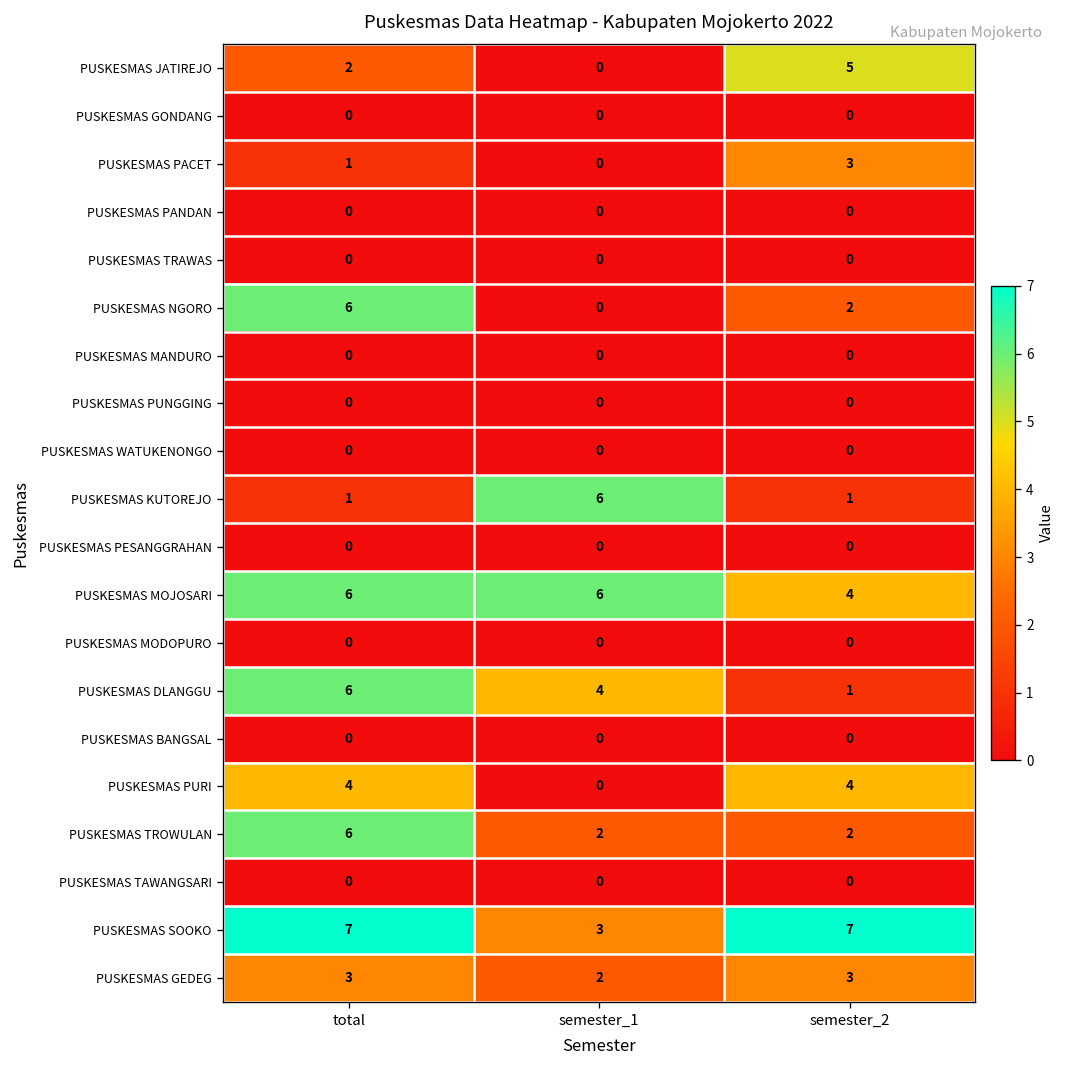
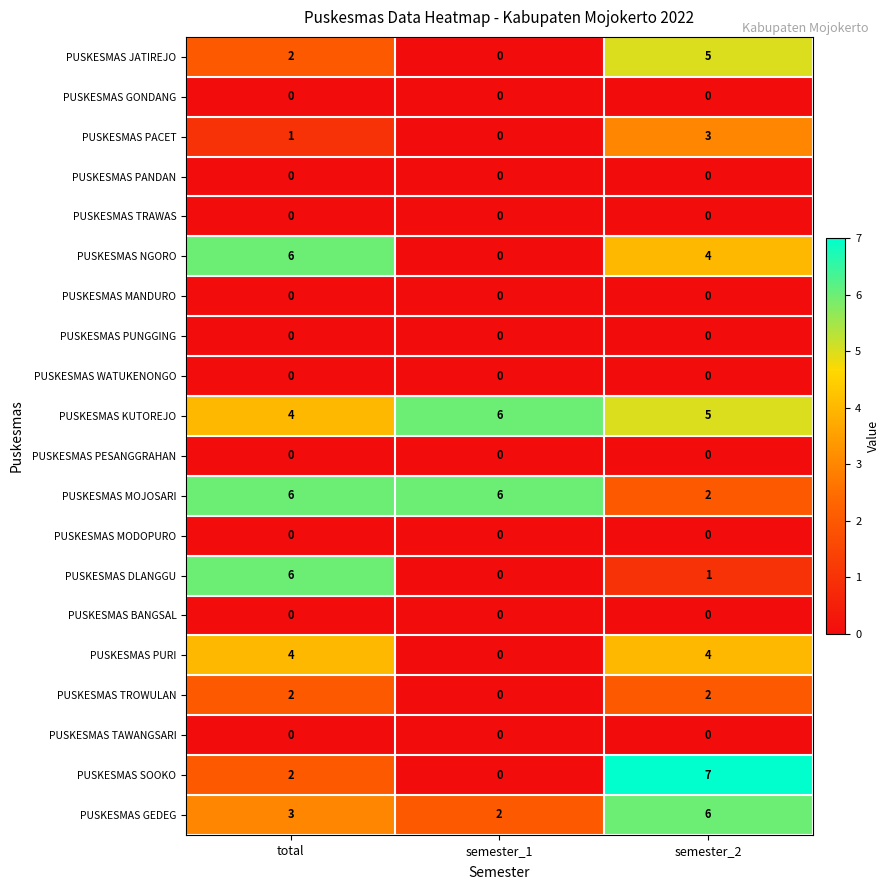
  {
    "PUSKESMAS JATIREJO": {
      "total": 2,
      "semester_1": 0,
      "semester_2": 5
    },
    "PUSKESMAS GONDANG": {
      "total": 0,
      "semester_1": 0,
      "semester_2": 0
    },
    "PUSKESMAS PACET": {
      "total": 1,
      "semester_1": 0,
      "semester_2": 3
    },
    "PUSKESMAS PANDAN": {
      "total": 0,
      "semester_1": 0,
      "semester_2": 0
    },
    "PUSKESMAS TRAWAS": {
      "total": 0,
      "semester_1": 0,
      "semester_2": 0
    },
    "PUSKESMAS NGORO": {
      "total": 6,
      "semester_1": 0,
-     "semester_2": 2
+     "semester_2": 4
    },
    "PUSKESMAS MANDURO": {
      "total": 0,
      "semester_1": 0,
      "semester_2": 0
    },
    "PUSKESMAS PUNGGING": {
      "total": 0,
      "semester_1": 0,
      "semester_2": 0
    },
    "PUSKESMAS WATUKENONGO": {
      "total": 0,
      "semester_1": 0,
      "semester_2": 0
    },
    "PUSKESMAS KUTOREJO": {
-     "total": 1,
+     "total": 4,
      "semester_1": 6,
-     "semester_2": 1
+     "semester_2": 5
    },
    "PUSKESMAS PESANGGRAHAN": {
      "total": 0,
      "semester_1": 0,
      "semester_2": 0
    },
    "PUSKESMAS MOJOSARI": {
      "total": 6,
      "semester_1": 6,
-     "semester_2": 4
+     "semester_2": 2
    },
    "PUSKESMAS MODOPURO": {
      "total": 0,
      "semester_1": 0,
      "semester_2": 0
    },
    "PUSKESMAS DLANGGU": {
      "total": 6,
-     "semester_1": 4,
+     "semester_1": 0,
      "semester_2": 1
    },
    "PUSKESMAS BANGSAL": {
      "total": 0,
      "semester_1": 0,
      "semester_2": 0
    },
    "PUSKESMAS PURI": {
      "total": 4,
      "semester_1": 0,
      "semester_2": 4
    },
    "PUSKESMAS TROWULAN": {
-     "total": 6,
-     "semester_1": 2,
+     "total": 2,
+     "semester_1": 0,
      "semester_2": 2
    },
    "PUSKESMAS TAWANGSARI": {
      "total": 0,
      "semester_1": 0,
      "semester_2": 0
    },
    "PUSKESMAS SOOKO": {
-     "total": 7,
-     "semester_1": 3,
+     "total": 2,
+     "semester_1": 0,
      "semester_2": 7
    },
    "PUSKESMAS GEDEG": {
      "total": 3,
      "semester_1": 2,
-     "semester_2": 3
+     "semester_2": 6
    }
  }
